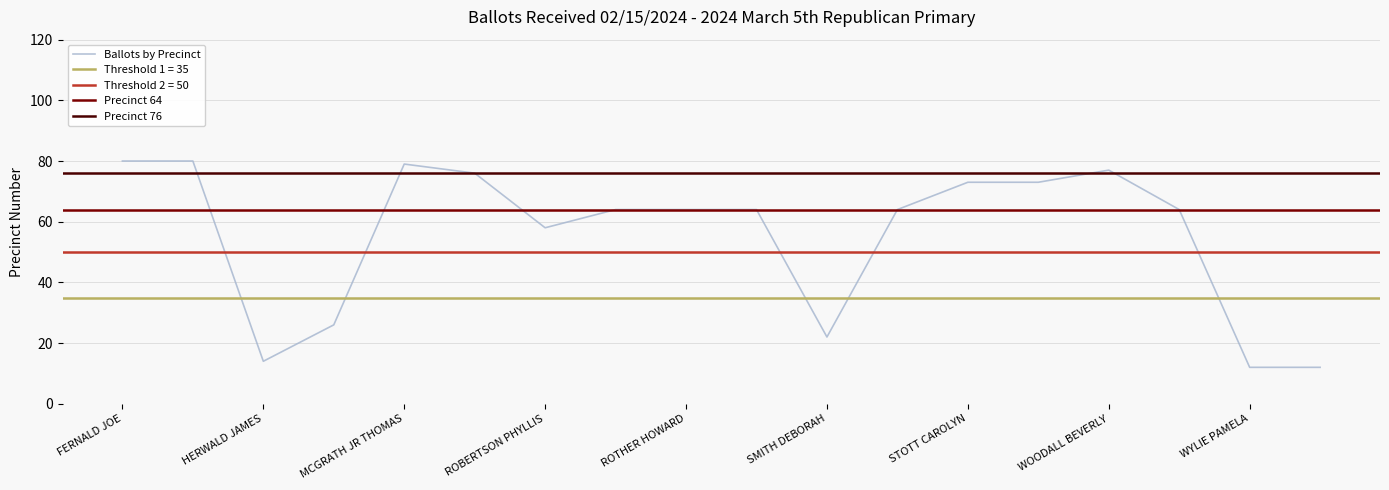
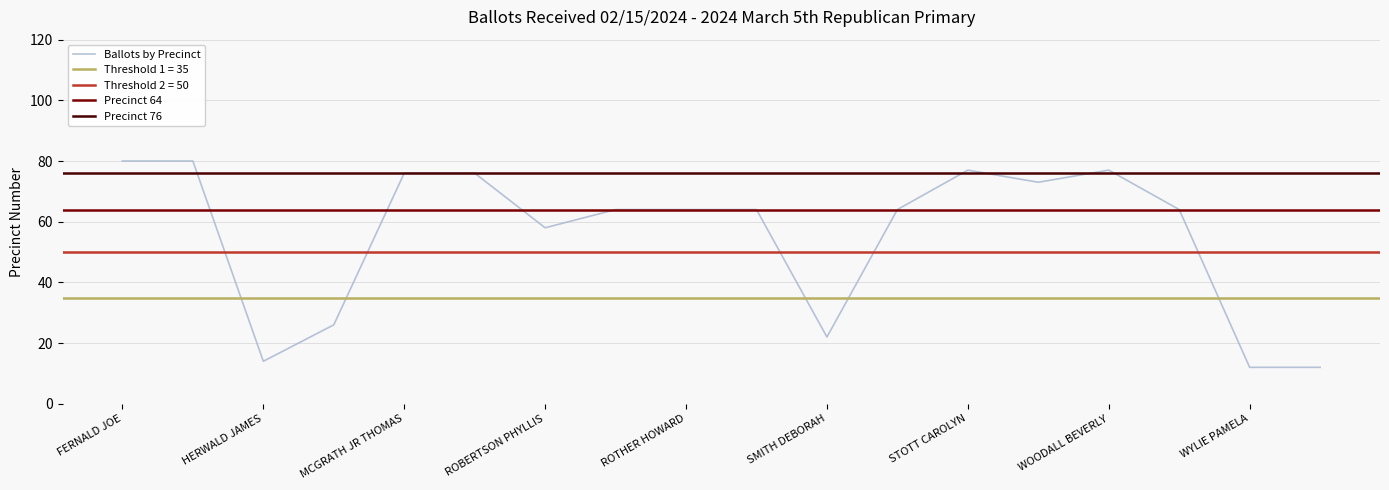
  {
    "FERNALD JOE": 80,
    "HERWALD JAMES": 14,
-   "MCGRATH JR THOMAS": 79,
+   "MCGRATH JR THOMAS": 76,
    "ROBERTSON PHYLLIS": 58,
    "ROTHER HOWARD": 64,
    "SMITH DEBORAH": 22,
-   "STOTT CAROLYN": 73,
+   "STOTT CAROLYN": 77,
    "WOODALL BEVERLY": 77,
    "WYLIE PAMELA": 12
  }
